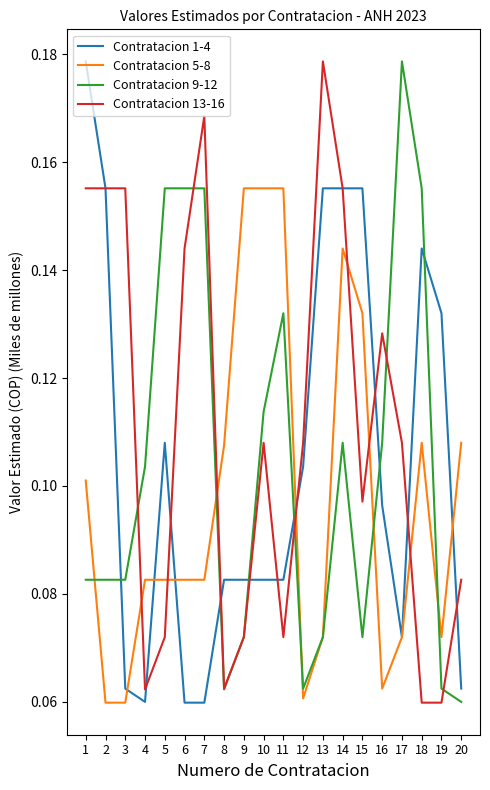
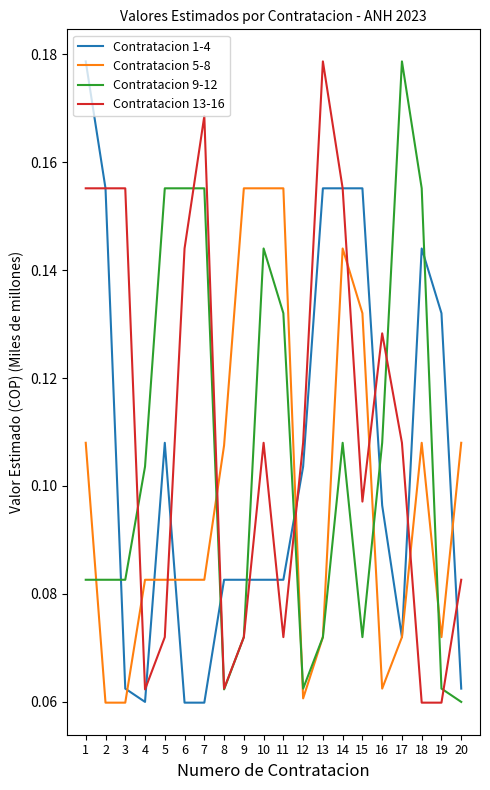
  {
    "Contratacion 1-4": {
      "3": 0.062,
      "4": 0.060,
      "5": 0.108,
      "6": 0.060,
      "7": 0.060,
      "8": 0.083,
      "9": 0.083,
      "10": 0.083,
      "11": 0.083,
      "12": 0.104,
      "13": 0.155,
      "15": 0.155,
      "16": 0.096,
      "18": 0.144,
      "19": 0.132,
      "20": 0.062
    },
    "Contratacion 5-8": {
-     "1": 0.101,
+     "1": 0.108,
      "2": 0.060,
      "3": 0.060,
      "4": 0.083,
      "5": 0.083,
      "6": 0.083,
      "7": 0.083,
      "8": 0.108,
      "9": 0.155,
      "10": 0.155,
      "11": 0.155,
      "12": 0.061,
      "14": 0.144,
      "15": 0.132,
      "16": 0.062,
      "18": 0.108,
      "19": 0.072,
      "20": 0.108
    },
    "Contratacion 9-12": {
      "1": 0.083,
      "2": 0.083,
      "3": 0.083,
      "4": 0.104,
      "5": 0.155,
      "6": 0.155,
      "7": 0.155,
-     "10": 0.114,
+     "10": 0.144,
      "11": 0.132,
      "12": 0.062,
      "14": 0.108,
      "15": 0.072,
      "16": 0.108,
      "17": 0.179,
      "18": 0.155,
      "19": 0.062,
      "20": 0.060
    },
    "Contratacion 13-16": {
      "1": 0.155,
      "3": 0.155,
      "4": 0.062,
      "5": 0.072,
      "6": 0.144,
      "10": 0.108,
      "11": 0.072,
      "12": 0.108,
      "13": 0.179,
      "15": 0.097,
      "16": 0.128,
      "17": 0.108,
      "18": 0.060,
      "19": 0.060,
      "20": 0.083
    }
  }
